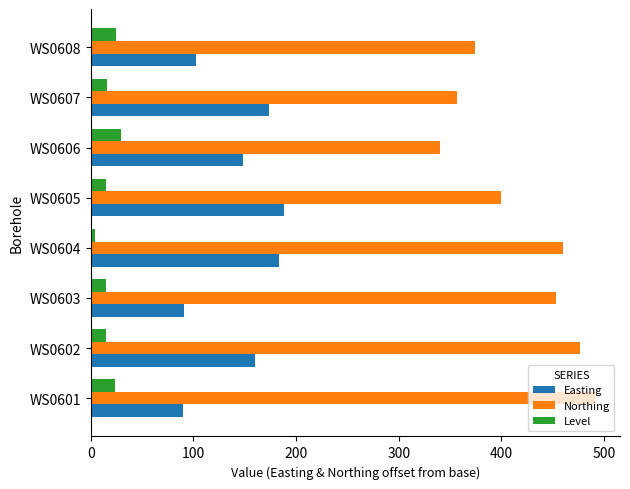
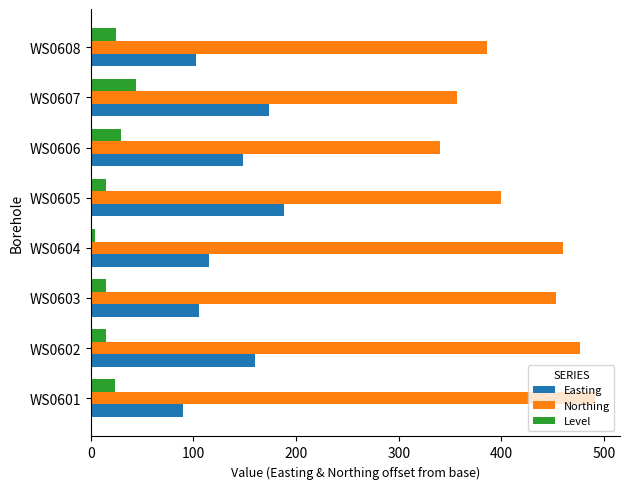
  {
    "Easting": {
      "WS0608": 102,
      "WS0607": 174,
      "WS0606": 148,
      "WS0605": 189,
-     "WS0604": 184,
-     "WS0603": 90,
+     "WS0604": 116,
+     "WS0603": 105,
      "WS0602": 160,
      "WS0601": 89
    },
    "Northing": {
-     "WS0608": 374,
+     "WS0608": 385,
      "WS0607": 357,
      "WS0606": 340,
      "WS0605": 400,
      "WS0604": 460,
      "WS0603": 453,
      "WS0602": 476
    },
    "Level": {
      "WS0608": 25,
-     "WS0607": 16,
+     "WS0607": 44,
      "WS0606": 29,
      "WS0605": 15,
      "WS0604": 4,
      "WS0603": 15,
      "WS0602": 15,
      "WS0601": 23
    }
  }
